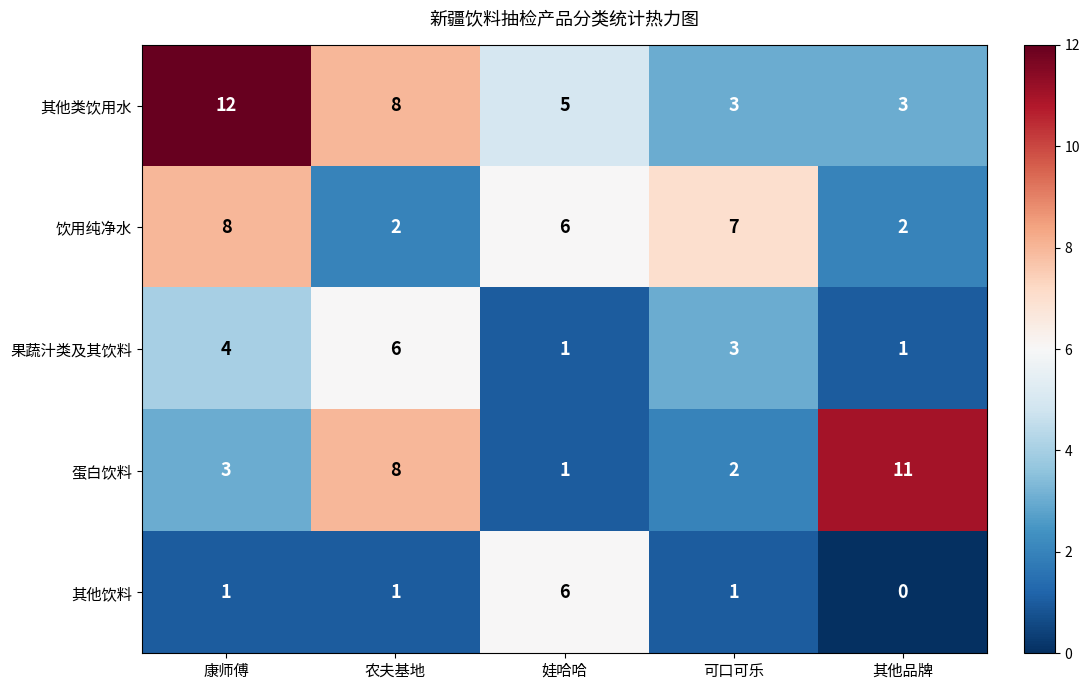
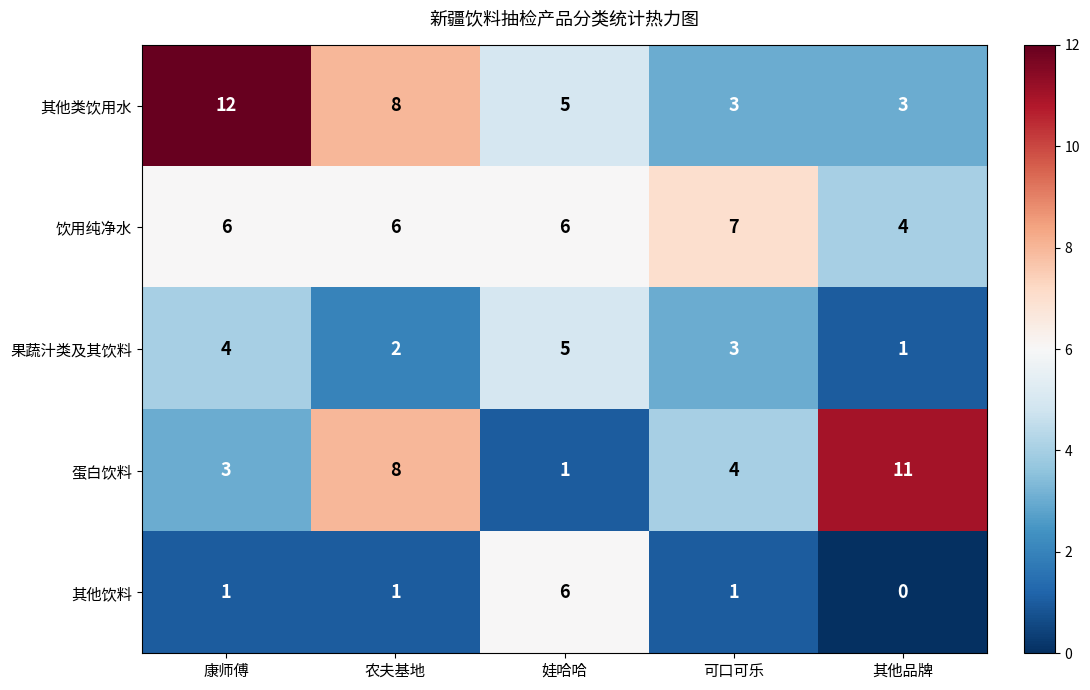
  {
    "其他类饮用水": {
      "康师傅": 12,
      "农夫基地": 8,
      "娃哈哈": 5,
      "可口可乐": 3,
      "其他品牌": 3
    },
    "饮用纯净水": {
-     "康师傅": 8,
-     "农夫基地": 2,
+     "康师傅": 6,
+     "农夫基地": 6,
      "娃哈哈": 6,
      "可口可乐": 7,
-     "其他品牌": 2
+     "其他品牌": 4
    },
    "果蔬汁类及其饮料": {
      "康师傅": 4,
-     "农夫基地": 6,
-     "娃哈哈": 1,
+     "农夫基地": 2,
+     "娃哈哈": 5,
      "可口可乐": 3,
      "其他品牌": 1
    },
    "蛋白饮料": {
      "康师傅": 3,
      "农夫基地": 8,
      "娃哈哈": 1,
-     "可口可乐": 2,
+     "可口可乐": 4,
      "其他品牌": 11
    },
    "其他饮料": {
      "康师傅": 1,
      "农夫基地": 1,
      "娃哈哈": 6,
      "可口可乐": 1,
      "其他品牌": 0
    }
  }
